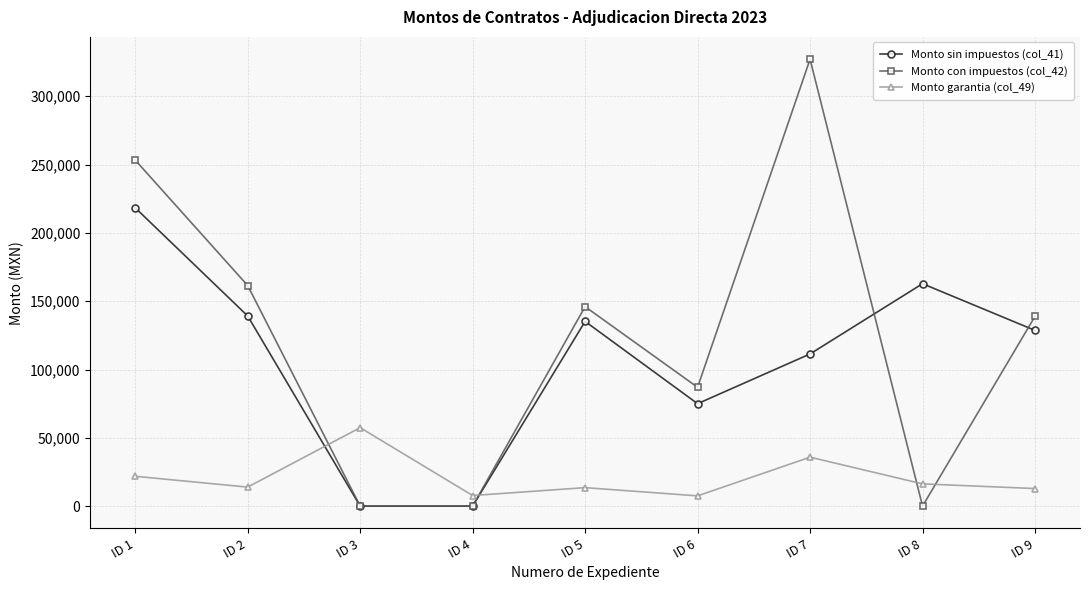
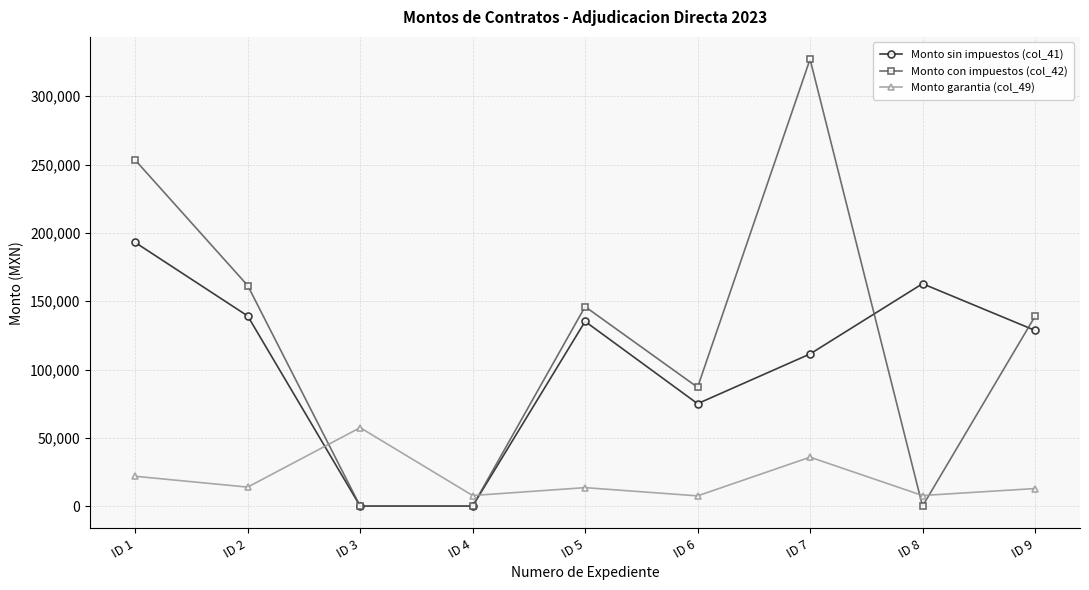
  {
    "Monto sin impuestos (col_41)": {
-     "ID 1": "218,000",
+     "ID 1": "193,000",
      "ID 2": "139,000",
      "ID 5": "135,000",
      "ID 6": "75,000",
      "ID 7": "111,000",
      "ID 8": "163,000",
      "ID 9": "129,000"
    },
    "Monto con impuestos (col_42)": {
      "ID 1": "253,000",
      "ID 2": "161,000",
      "ID 5": "146,000",
      "ID 6": "87,000",
      "ID 7": "327,000",
      "ID 8": "0",
      "ID 9": "139,000"
    },
    "Monto garantia (col_49)": {
      "ID 1": "22,000",
      "ID 2": "14,000",
      "ID 3": "57,000",
      "ID 4": "8,000",
      "ID 5": "14,000",
      "ID 6": "7,000",
      "ID 7": "36,000",
-     "ID 8": "16,000",
+     "ID 8": "8,000",
      "ID 9": "13,000"
    }
  }
